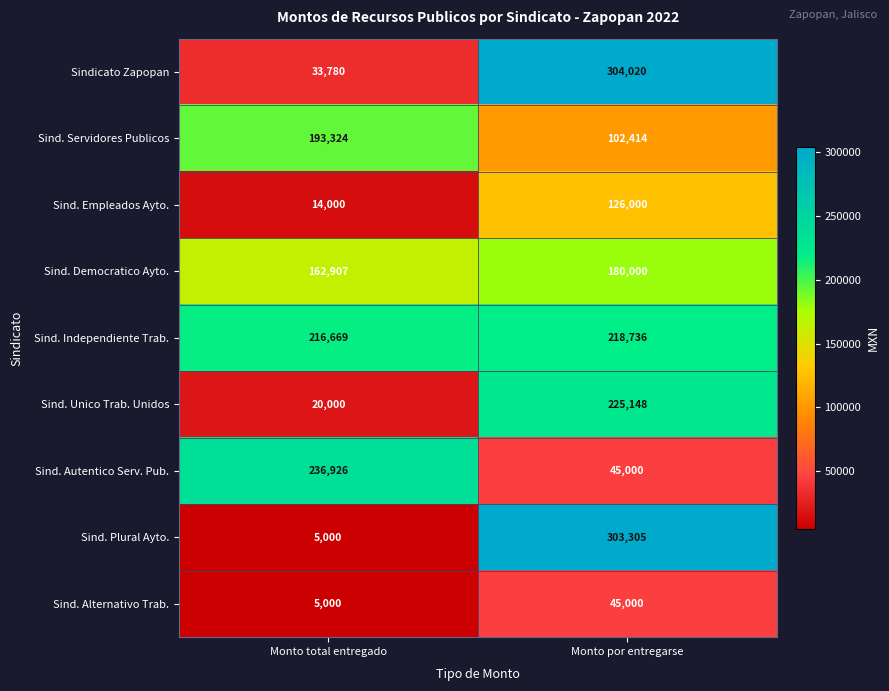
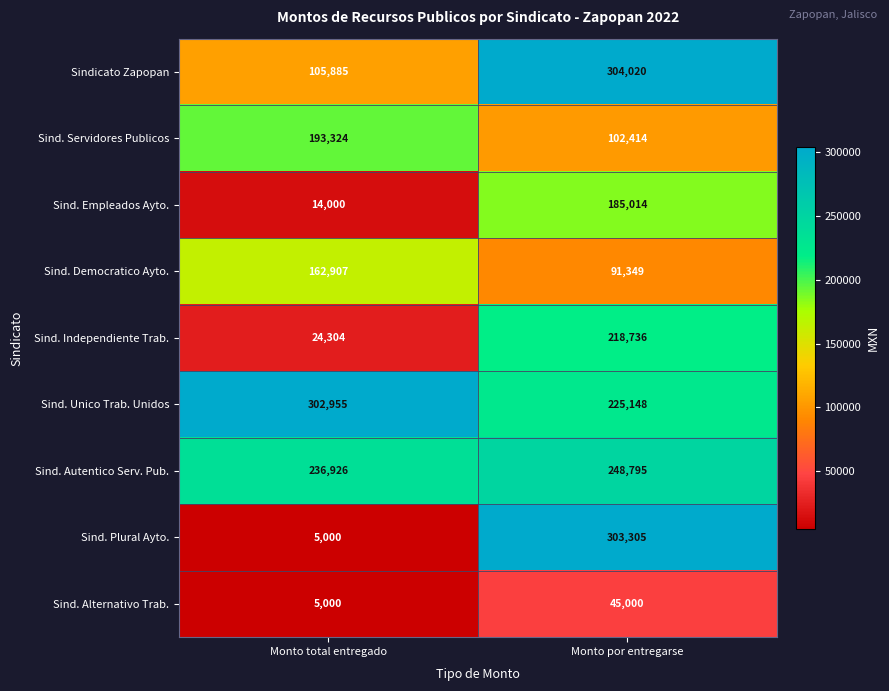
  {
    "Sindicato Zapopan": {
-     "Monto total entregado": "33,780",
+     "Monto total entregado": "105,885",
      "Monto por entregarse": "304,020"
    },
    "Sind. Servidores Publicos": {
      "Monto total entregado": "193,324",
      "Monto por entregarse": "102,414"
    },
    "Sind. Empleados Ayto.": {
      "Monto total entregado": "14,000",
-     "Monto por entregarse": "126,000"
+     "Monto por entregarse": "185,014"
    },
    "Sind. Democratico Ayto.": {
      "Monto total entregado": "162,907",
-     "Monto por entregarse": "180,000"
+     "Monto por entregarse": "91,349"
    },
    "Sind. Independiente Trab.": {
-     "Monto total entregado": "216,669",
+     "Monto total entregado": "24,304",
      "Monto por entregarse": "218,736"
    },
    "Sind. Unico Trab. Unidos": {
-     "Monto total entregado": "20,000",
+     "Monto total entregado": "302,955",
      "Monto por entregarse": "225,148"
    },
    "Sind. Autentico Serv. Pub.": {
      "Monto total entregado": "236,926",
-     "Monto por entregarse": "45,000"
+     "Monto por entregarse": "248,795"
    },
    "Sind. Plural Ayto.": {
      "Monto total entregado": "5,000",
      "Monto por entregarse": "303,305"
    },
    "Sind. Alternativo Trab.": {
      "Monto total entregado": "5,000",
      "Monto por entregarse": "45,000"
    }
  }
